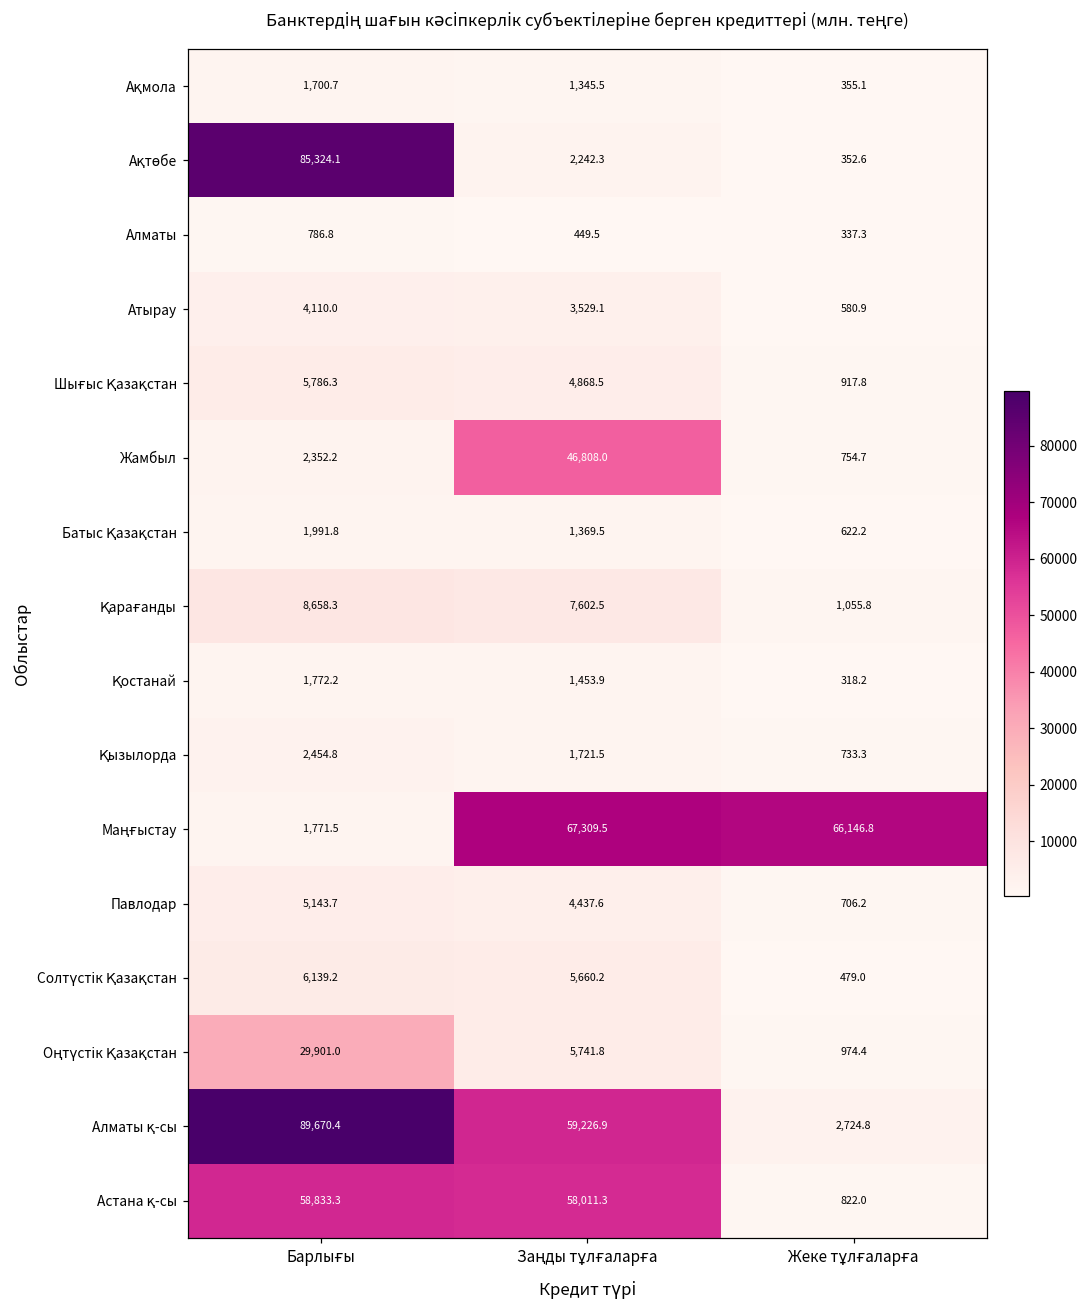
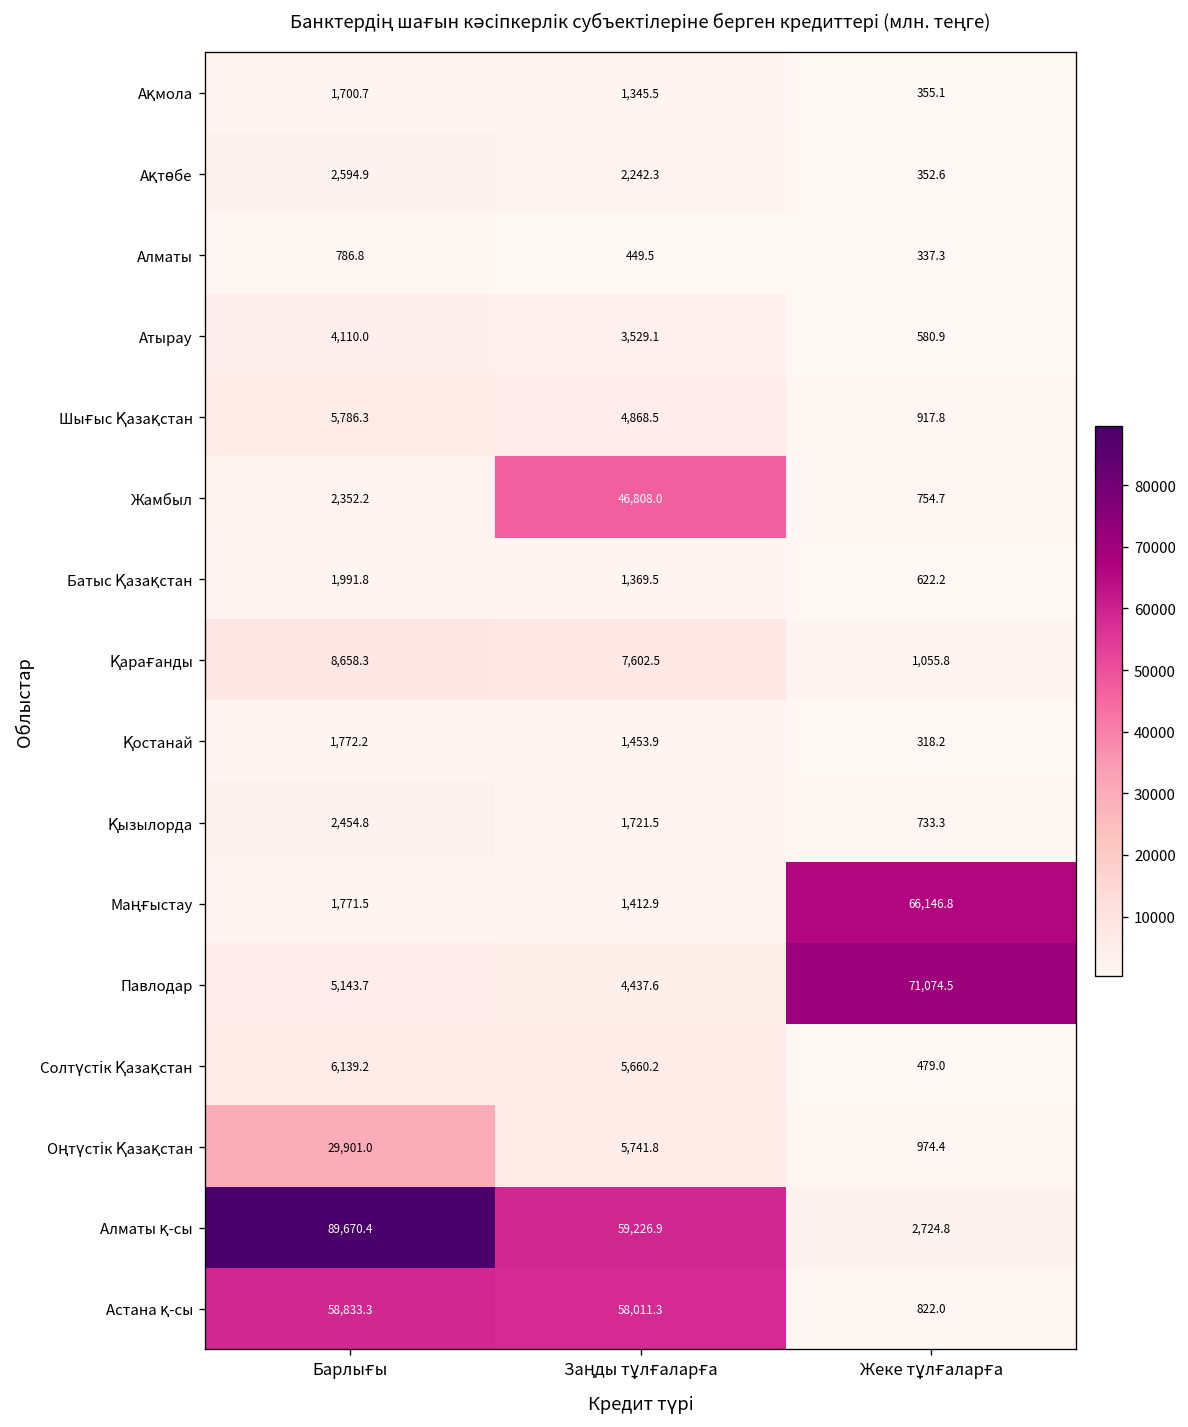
  {
    "Ақмола": {
      "Барлығы": "1,700.7",
      "Заңды тұлғаларға": "1,345.5",
      "Жеке тұлғаларға": "355.1"
    },
    "Ақтөбе": {
-     "Барлығы": "85,324.1",
+     "Барлығы": "2,594.9",
      "Заңды тұлғаларға": "2,242.3",
      "Жеке тұлғаларға": "352.6"
    },
    "Алматы": {
      "Барлығы": "786.8",
      "Заңды тұлғаларға": "449.5",
      "Жеке тұлғаларға": "337.3"
    },
    "Атырау": {
      "Барлығы": "4,110.0",
      "Заңды тұлғаларға": "3,529.1",
      "Жеке тұлғаларға": "580.9"
    },
    "Шығыс Қазақстан": {
      "Барлығы": "5,786.3",
      "Заңды тұлғаларға": "4,868.5",
      "Жеке тұлғаларға": "917.8"
    },
    "Жамбыл": {
      "Барлығы": "2,352.2",
      "Заңды тұлғаларға": "46,808.0",
      "Жеке тұлғаларға": "754.7"
    },
    "Батыс Қазақстан": {
      "Барлығы": "1,991.8",
      "Заңды тұлғаларға": "1,369.5",
      "Жеке тұлғаларға": "622.2"
    },
    "Қарағанды": {
      "Барлығы": "8,658.3",
      "Заңды тұлғаларға": "7,602.5",
      "Жеке тұлғаларға": "1,055.8"
    },
    "Қостанай": {
      "Барлығы": "1,772.2",
      "Заңды тұлғаларға": "1,453.9",
      "Жеке тұлғаларға": "318.2"
    },
    "Қызылорда": {
      "Барлығы": "2,454.8",
      "Заңды тұлғаларға": "1,721.5",
      "Жеке тұлғаларға": "733.3"
    },
    "Маңғыстау": {
      "Барлығы": "1,771.5",
-     "Заңды тұлғаларға": "67,309.5",
+     "Заңды тұлғаларға": "1,412.9",
      "Жеке тұлғаларға": "66,146.8"
    },
    "Павлодар": {
      "Барлығы": "5,143.7",
      "Заңды тұлғаларға": "4,437.6",
-     "Жеке тұлғаларға": "706.2"
+     "Жеке тұлғаларға": "71,074.5"
    },
    "Солтүстік Қазақстан": {
      "Барлығы": "6,139.2",
      "Заңды тұлғаларға": "5,660.2",
      "Жеке тұлғаларға": "479.0"
    },
    "Оңтүстік Қазақстан": {
      "Барлығы": "29,901.0",
      "Заңды тұлғаларға": "5,741.8",
      "Жеке тұлғаларға": "974.4"
    },
    "Алматы қ-сы": {
      "Барлығы": "89,670.4",
      "Заңды тұлғаларға": "59,226.9",
      "Жеке тұлғаларға": "2,724.8"
    },
    "Астана қ-сы": {
      "Барлығы": "58,833.3",
      "Заңды тұлғаларға": "58,011.3",
      "Жеке тұлғаларға": "822.0"
    }
  }
